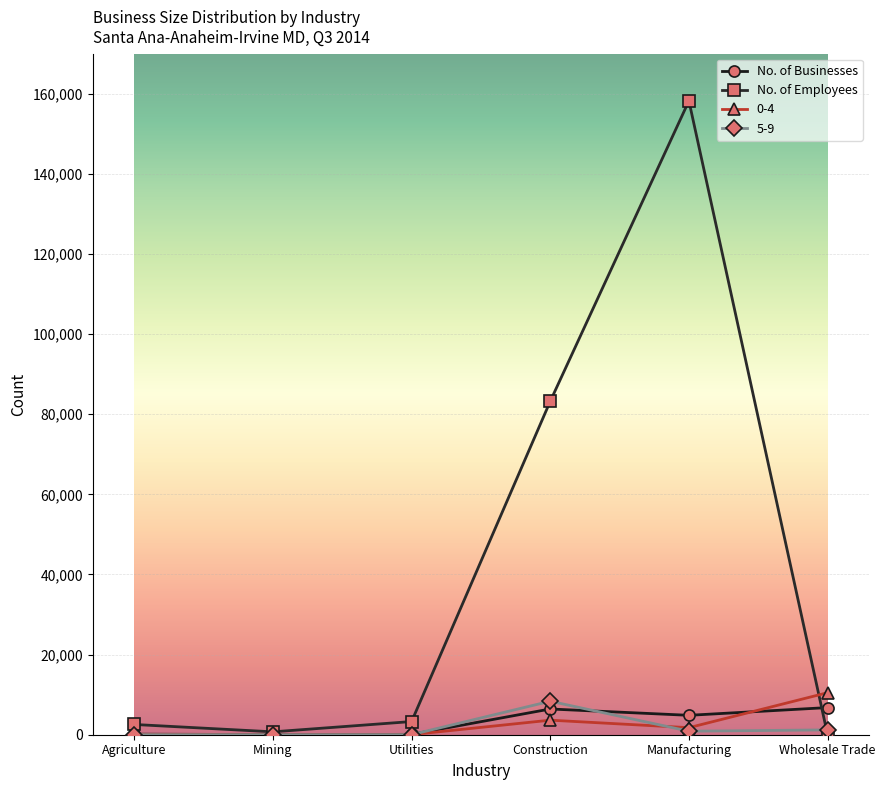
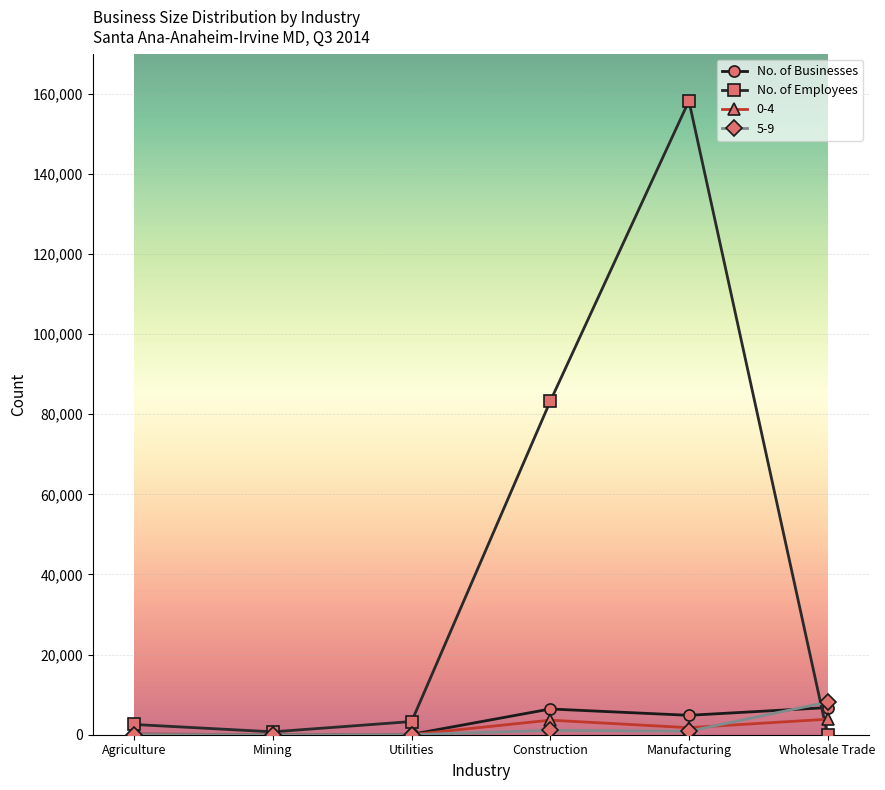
  {
    "0-4": {
      "Construction": "4,000",
      "Manufacturing": "2,000",
-     "Wholesale Trade": "10,000"
+     "Wholesale Trade": "4,000"
    },
    "5-9": {
-     "Construction": "8,000",
+     "Construction": "1,000",
      "Manufacturing": "1,000",
-     "Wholesale Trade": "1,000"
+     "Wholesale Trade": "8,000"
    }
  }
